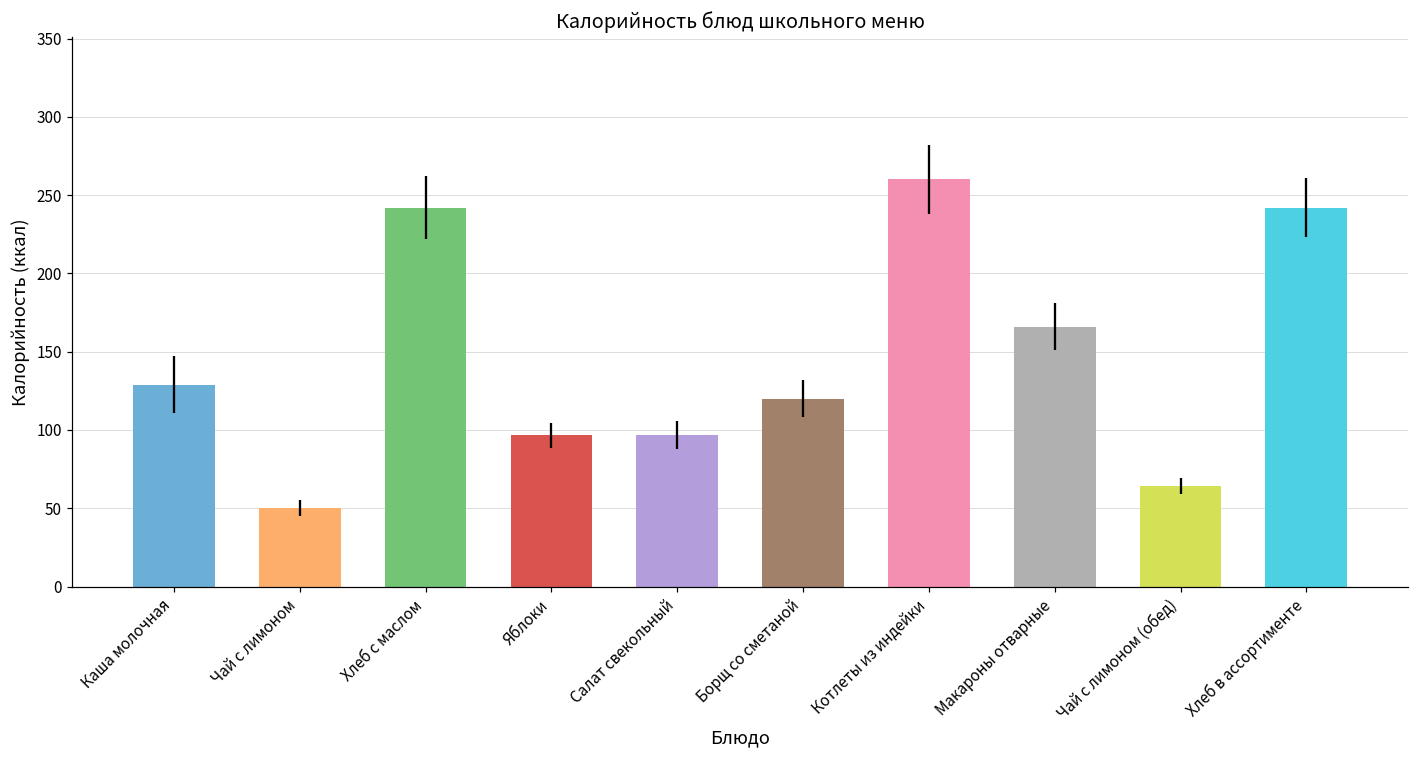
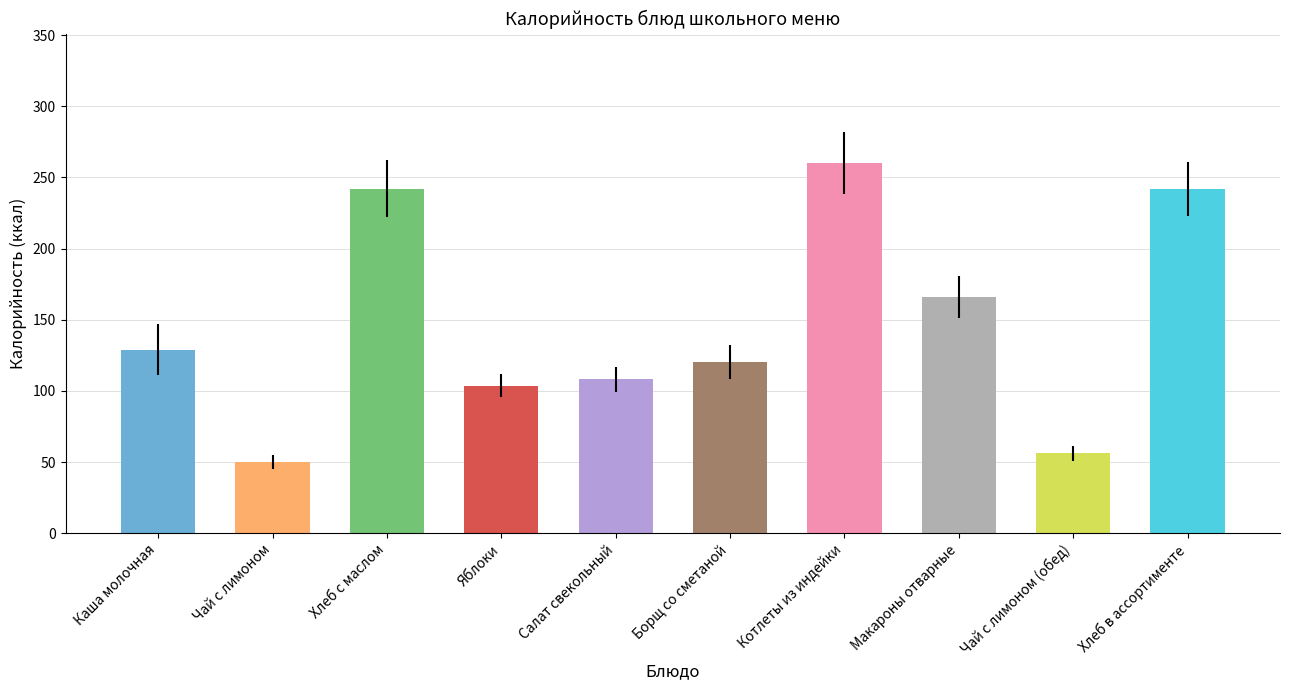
  {
    "Каша молочная": 129,
    "Чай с лимоном": 50,
    "Хлеб с маслом": 242,
-   "Яблоки": 97,
-   "Салат свекольный": 97,
+   "Яблоки": 104,
+   "Салат свекольный": 108,
    "Борщ со сметаной": 120,
    "Котлеты из индейки": 260,
    "Макароны отварные": 166,
-   "Чай с лимоном (обед)": 64,
+   "Чай с лимоном (обед)": 56,
    "Хлеб в ассортименте": 242
  }
